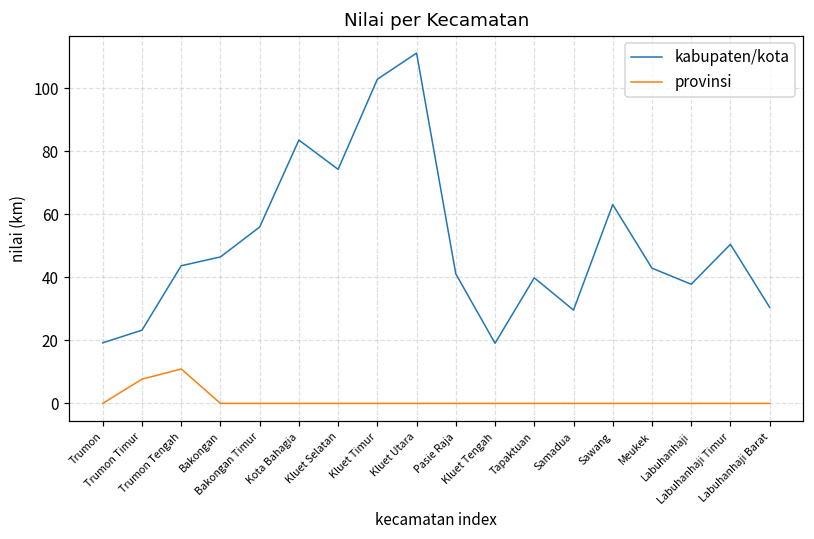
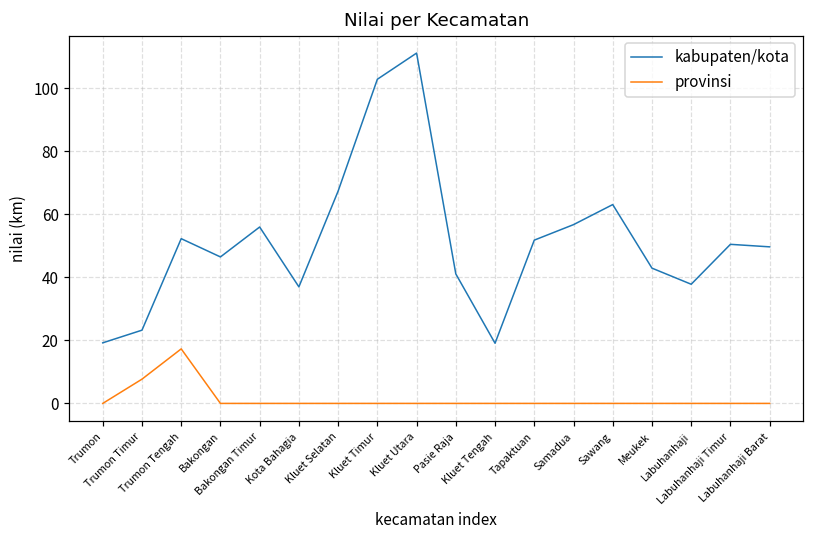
  {
    "kabupaten/kota": {
      "Trumon": 19,
      "Trumon Timur": 23,
-     "Trumon Tengah": 44,
+     "Trumon Tengah": 52,
      "Bakongan": 47,
      "Bakongan Timur": 56,
-     "Kota Bahagia": 84,
-     "Kluet Selatan": 74,
+     "Kota Bahagia": 37,
+     "Kluet Selatan": 67,
      "Kluet Timur": 103,
      "Kluet Utara": 111,
      "Pasie Raja": 41,
      "Kluet Tengah": 19,
-     "Tapaktuan": 40,
-     "Samadua": 30,
+     "Tapaktuan": 52,
+     "Samadua": 57,
      "Sawang": 63,
      "Meukek": 43,
      "Labuhanhaji": 38,
      "Labuhanhaji Timur": 51,
-     "Labuhanhaji Barat": 31
+     "Labuhanhaji Barat": 50
    },
    "provinsi": {
      "Trumon": 0,
      "Trumon Timur": 8,
-     "Trumon Tengah": 11,
+     "Trumon Tengah": 17,
      "Bakongan": 0,
      "Bakongan Timur": 0,
      "Kota Bahagia": 0,
      "Kluet Selatan": 0,
      "Kluet Timur": 0,
      "Kluet Utara": 0,
      "Pasie Raja": 0,
      "Kluet Tengah": 0,
      "Tapaktuan": 0,
      "Samadua": 0,
      "Sawang": 0,
      "Meukek": 0,
      "Labuhanhaji": 0,
      "Labuhanhaji Timur": 0,
      "Labuhanhaji Barat": 0
    }
  }
